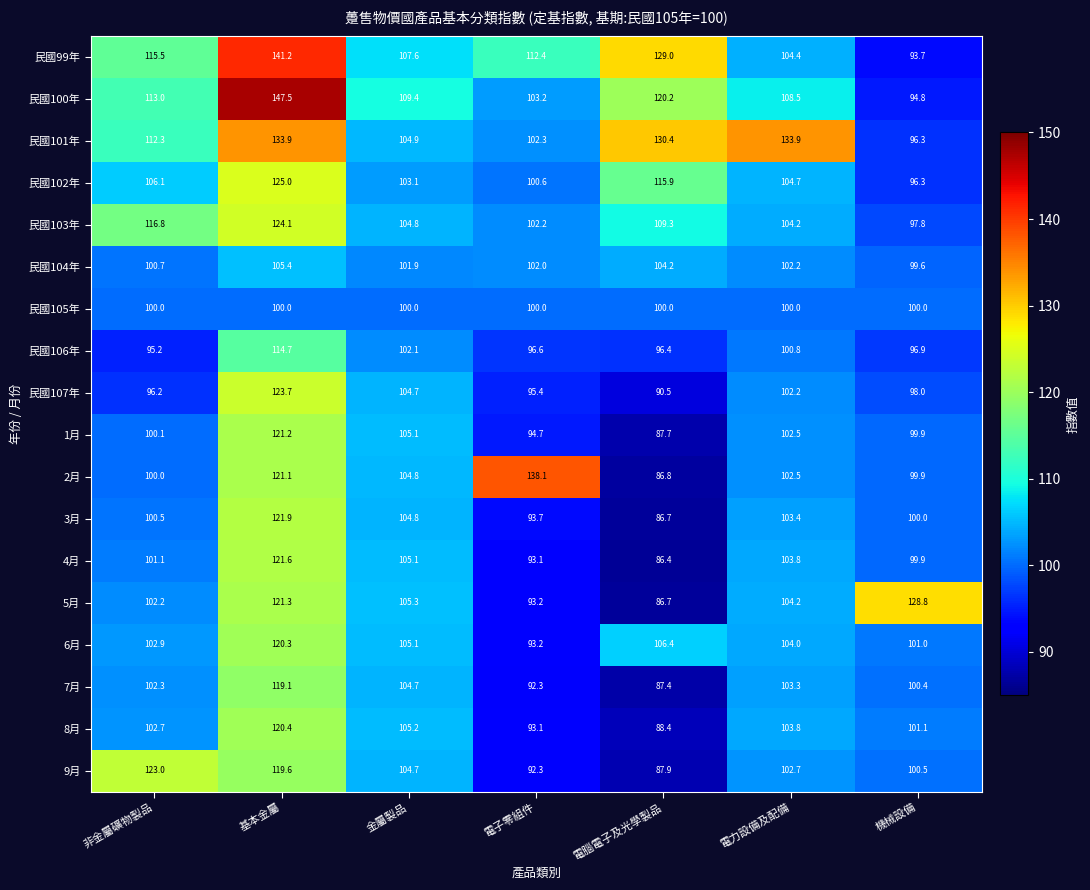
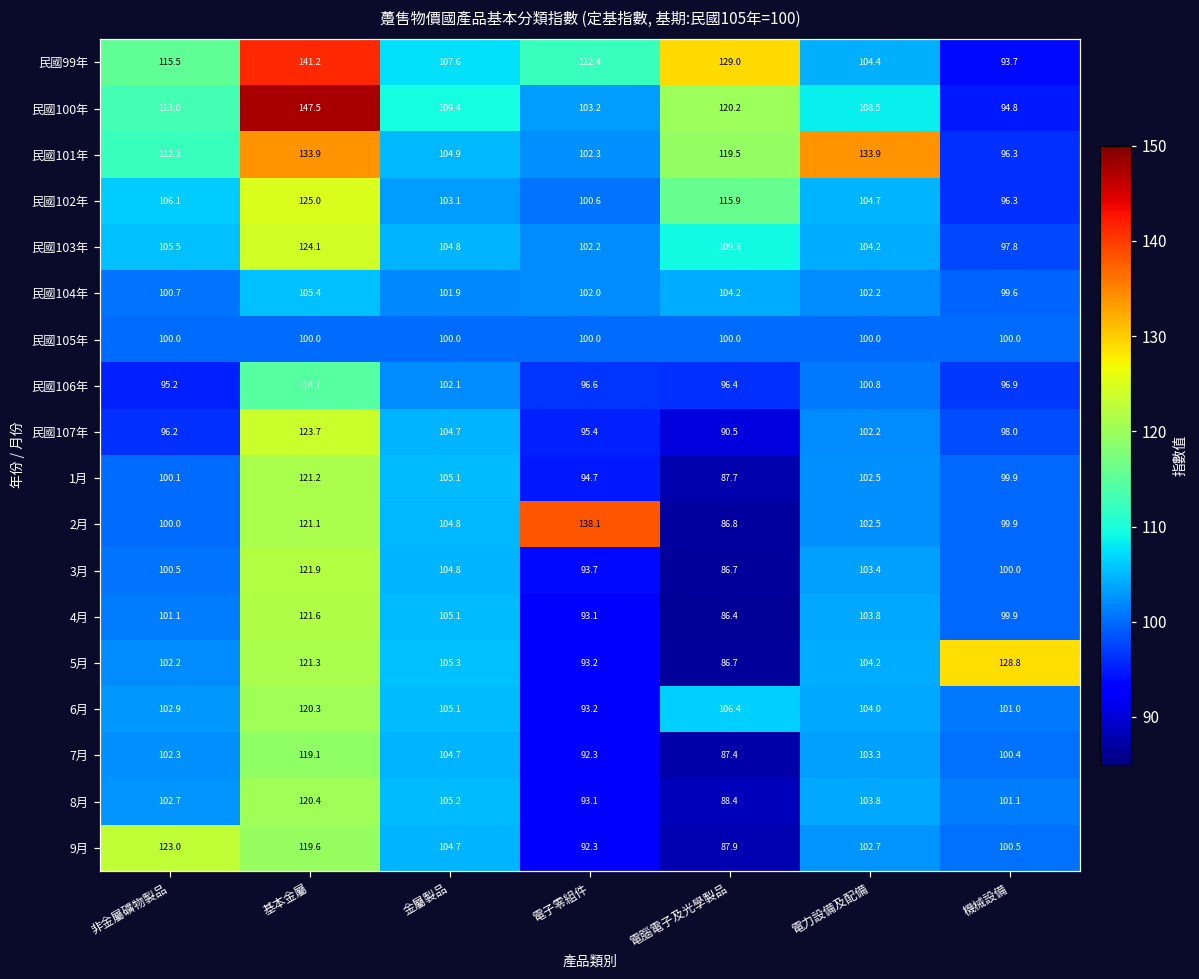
  {
    "民國99年": {
      "非金屬礦物製品": 115.5,
      "基本金屬": 141.2,
      "金屬製品": 107.6,
      "電子零組件": 112.4,
      "電腦電子及光學製品": 129.0,
      "電力設備及配備": 104.4,
      "機械設備": 93.7
    },
    "民國100年": {
      "非金屬礦物製品": 113.0,
      "基本金屬": 147.5,
      "金屬製品": 109.4,
      "電子零組件": 103.2,
      "電腦電子及光學製品": 120.2,
      "電力設備及配備": 108.5,
      "機械設備": 94.8
    },
    "民國101年": {
      "非金屬礦物製品": 112.3,
      "基本金屬": 133.9,
      "金屬製品": 104.9,
      "電子零組件": 102.3,
-     "電腦電子及光學製品": 130.4,
+     "電腦電子及光學製品": 119.5,
      "電力設備及配備": 133.9,
      "機械設備": 96.3
    },
    "民國102年": {
      "非金屬礦物製品": 106.1,
      "基本金屬": 125.0,
      "金屬製品": 103.1,
      "電子零組件": 100.6,
      "電腦電子及光學製品": 115.9,
      "電力設備及配備": 104.7,
      "機械設備": 96.3
    },
    "民國103年": {
-     "非金屬礦物製品": 116.8,
+     "非金屬礦物製品": 105.5,
      "基本金屬": 124.1,
      "金屬製品": 104.8,
      "電子零組件": 102.2,
      "電腦電子及光學製品": 109.3,
      "電力設備及配備": 104.2,
      "機械設備": 97.8
    },
    "民國104年": {
      "非金屬礦物製品": 100.7,
      "基本金屬": 105.4,
      "金屬製品": 101.9,
      "電子零組件": 102.0,
      "電腦電子及光學製品": 104.2,
      "電力設備及配備": 102.2,
      "機械設備": 99.6
    },
    "民國105年": {
      "非金屬礦物製品": 100.0,
      "基本金屬": 100.0,
      "金屬製品": 100.0,
      "電子零組件": 100.0,
      "電腦電子及光學製品": 100.0,
      "電力設備及配備": 100.0,
      "機械設備": 100.0
    },
    "民國106年": {
      "非金屬礦物製品": 95.2,
      "基本金屬": 114.7,
      "金屬製品": 102.1,
      "電子零組件": 96.6,
      "電腦電子及光學製品": 96.4,
      "電力設備及配備": 100.8,
      "機械設備": 96.9
    },
    "民國107年": {
      "非金屬礦物製品": 96.2,
      "基本金屬": 123.7,
      "金屬製品": 104.7,
      "電子零組件": 95.4,
      "電腦電子及光學製品": 90.5,
      "電力設備及配備": 102.2,
      "機械設備": 98.0
    },
    "1月": {
      "非金屬礦物製品": 100.1,
      "基本金屬": 121.2,
      "金屬製品": 105.1,
      "電子零組件": 94.7,
      "電腦電子及光學製品": 87.7,
      "電力設備及配備": 102.5,
      "機械設備": 99.9
    },
    "2月": {
      "非金屬礦物製品": 100.0,
      "基本金屬": 121.1,
      "金屬製品": 104.8,
      "電子零組件": 138.1,
      "電腦電子及光學製品": 86.8,
      "電力設備及配備": 102.5,
      "機械設備": 99.9
    },
    "3月": {
      "非金屬礦物製品": 100.5,
      "基本金屬": 121.9,
      "金屬製品": 104.8,
      "電子零組件": 93.7,
      "電腦電子及光學製品": 86.7,
      "電力設備及配備": 103.4,
      "機械設備": 100.0
    },
    "4月": {
      "非金屬礦物製品": 101.1,
      "基本金屬": 121.6,
      "金屬製品": 105.1,
      "電子零組件": 93.1,
      "電腦電子及光學製品": 86.4,
      "電力設備及配備": 103.8,
      "機械設備": 99.9
    },
    "5月": {
      "非金屬礦物製品": 102.2,
      "基本金屬": 121.3,
      "金屬製品": 105.3,
      "電子零組件": 93.2,
      "電腦電子及光學製品": 86.7,
      "電力設備及配備": 104.2,
      "機械設備": 128.8
    },
    "6月": {
      "非金屬礦物製品": 102.9,
      "基本金屬": 120.3,
      "金屬製品": 105.1,
      "電子零組件": 93.2,
      "電腦電子及光學製品": 106.4,
      "電力設備及配備": 104.0,
      "機械設備": 101.0
    },
    "7月": {
      "非金屬礦物製品": 102.3,
      "基本金屬": 119.1,
      "金屬製品": 104.7,
      "電子零組件": 92.3,
      "電腦電子及光學製品": 87.4,
      "電力設備及配備": 103.3,
      "機械設備": 100.4
    },
    "8月": {
      "非金屬礦物製品": 102.7,
      "基本金屬": 120.4,
      "金屬製品": 105.2,
      "電子零組件": 93.1,
      "電腦電子及光學製品": 88.4,
      "電力設備及配備": 103.8,
      "機械設備": 101.1
    },
    "9月": {
      "非金屬礦物製品": 123.0,
      "基本金屬": 119.6,
      "金屬製品": 104.7,
      "電子零組件": 92.3,
      "電腦電子及光學製品": 87.9,
      "電力設備及配備": 102.7,
      "機械設備": 100.5
    }
  }
